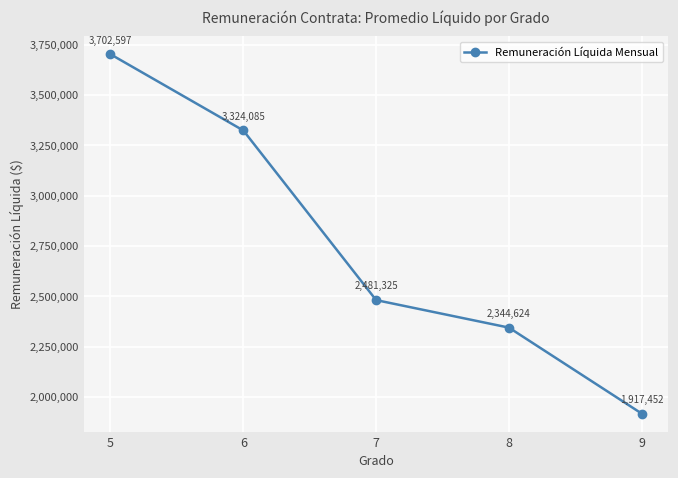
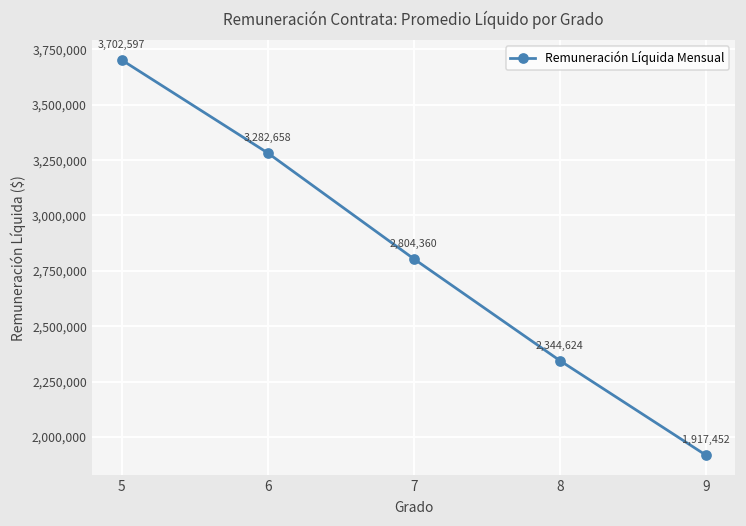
  {
    "5": "3,702,597",
-   "6": "3,324,085",
-   "7": "2,481,325",
+   "6": "3,282,658",
+   "7": "2,804,360",
    "8": "2,344,624",
    "9": "1,917,452"
  }
